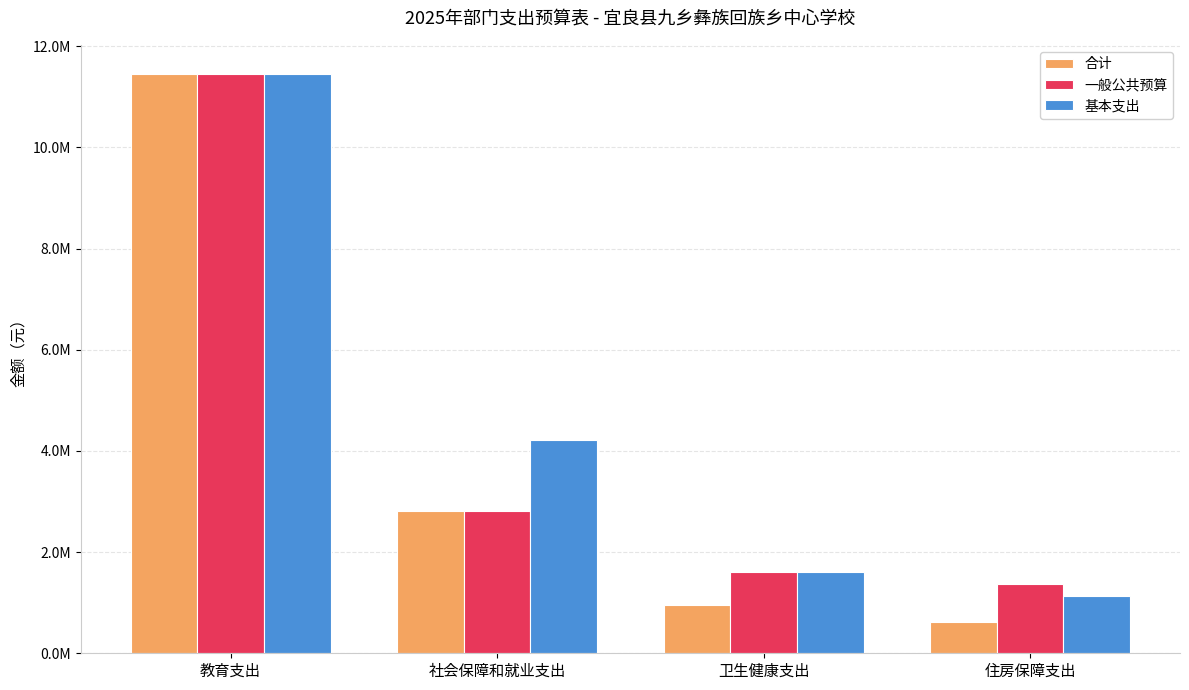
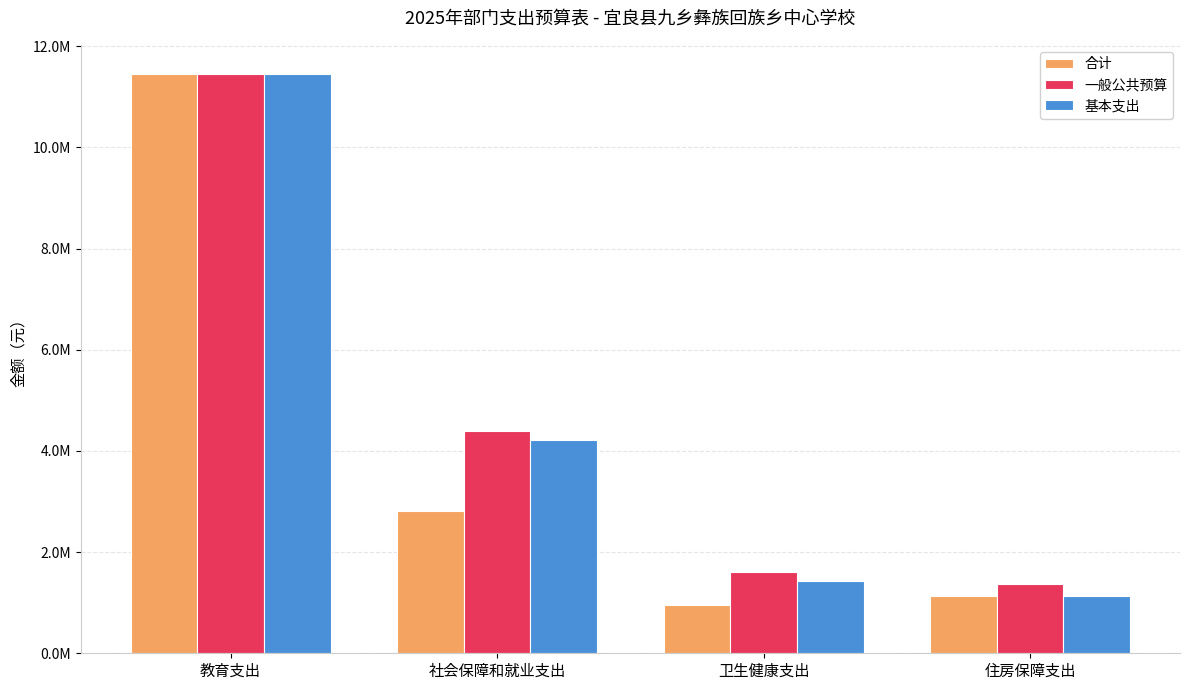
  {
    "合计": {
      "教育支出": 11500000,
      "社会保障和就业支出": 2800000,
      "卫生健康支出": 900000,
-     "住房保障支出": 600000
+     "住房保障支出": 1100000
    },
    "一般公共预算": {
      "教育支出": 11500000,
-     "社会保障和就业支出": 2800000,
+     "社会保障和就业支出": 4400000,
      "卫生健康支出": 1600000,
      "住房保障支出": 1400000
    },
    "基本支出": {
      "教育支出": 11500000,
      "社会保障和就业支出": 4200000,
-     "卫生健康支出": 1600000,
+     "卫生健康支出": 1400000,
      "住房保障支出": 1100000
    }
  }
